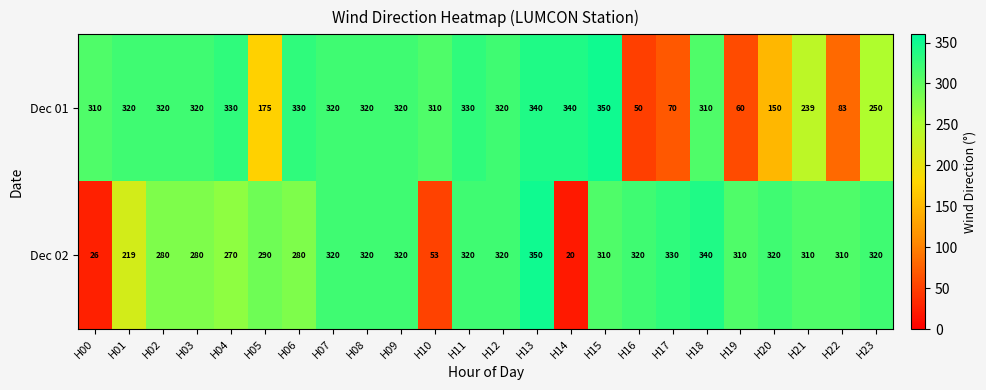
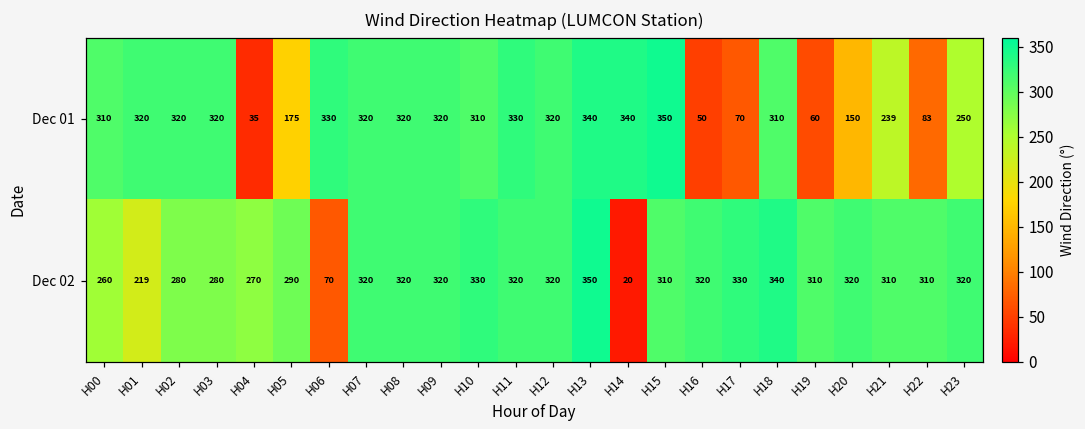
  {
    "Dec 01": {
      "H00": 310,
      "H01": 320,
      "H02": 320,
      "H03": 320,
-     "H04": 330,
+     "H04": 35,
      "H05": 175,
      "H06": 330,
      "H07": 320,
      "H08": 320,
      "H09": 320,
      "H10": 310,
      "H11": 330,
      "H12": 320,
      "H13": 340,
      "H14": 340,
      "H15": 350,
      "H16": 50,
      "H17": 70,
      "H18": 310,
      "H19": 60,
      "H20": 150,
      "H21": 239,
      "H22": 83,
      "H23": 250
    },
    "Dec 02": {
-     "H00": 26,
+     "H00": 260,
      "H01": 219,
      "H02": 280,
      "H03": 280,
      "H04": 270,
      "H05": 290,
-     "H06": 280,
+     "H06": 70,
      "H07": 320,
      "H08": 320,
      "H09": 320,
-     "H10": 53,
+     "H10": 330,
      "H11": 320,
      "H12": 320,
      "H13": 350,
      "H14": 20,
      "H15": 310,
      "H16": 320,
      "H17": 330,
      "H18": 340,
      "H19": 310,
      "H20": 320,
      "H21": 310,
      "H22": 310,
      "H23": 320
    }
  }
